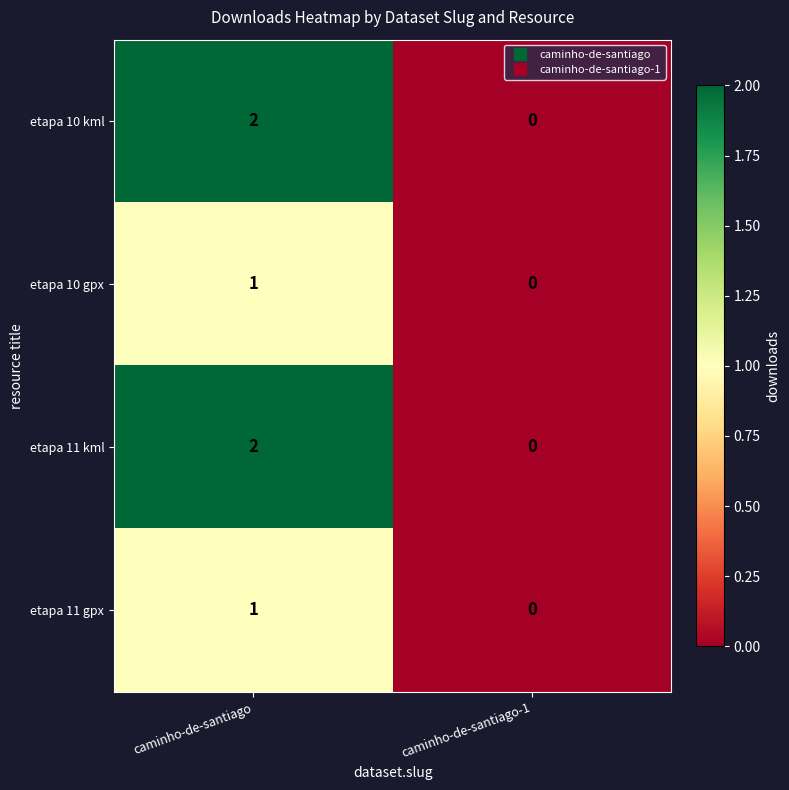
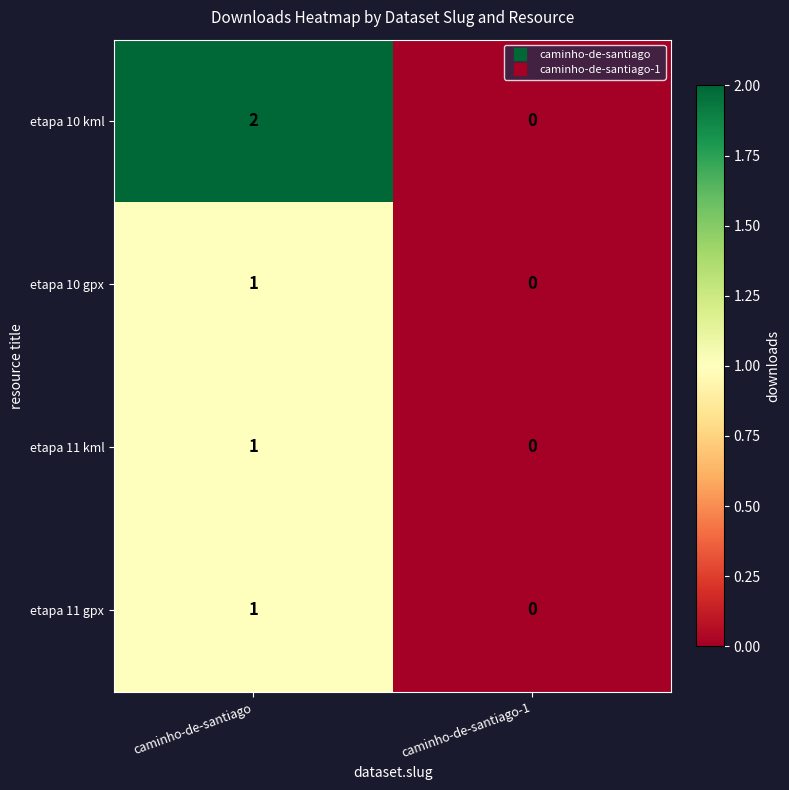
  {
    "etapa 10 kml": {
      "caminho-de-santiago": 2,
      "caminho-de-santiago-1": 0
    },
    "etapa 10 gpx": {
      "caminho-de-santiago": 1,
      "caminho-de-santiago-1": 0
    },
    "etapa 11 kml": {
-     "caminho-de-santiago": 2,
+     "caminho-de-santiago": 1,
      "caminho-de-santiago-1": 0
    },
    "etapa 11 gpx": {
      "caminho-de-santiago": 1,
      "caminho-de-santiago-1": 0
    }
  }
